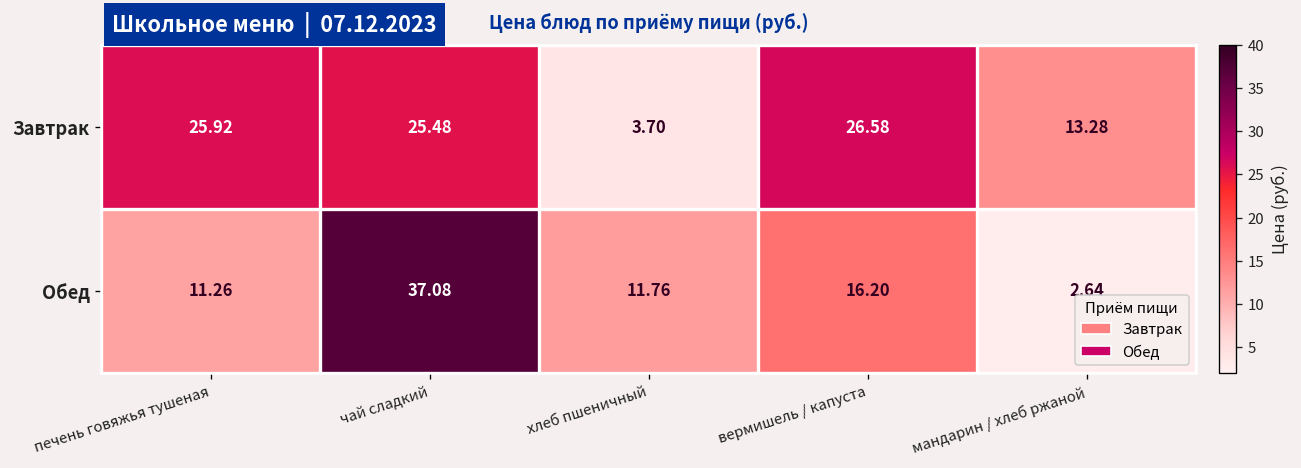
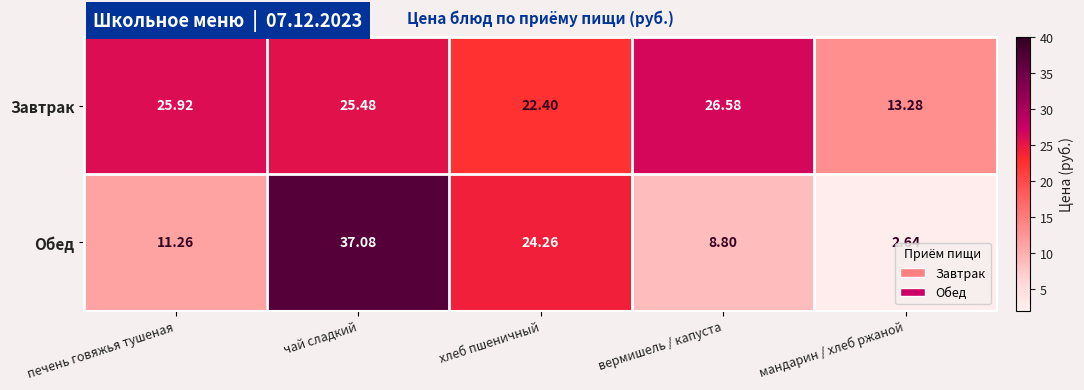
  {
    "Завтрак": {
      "печень говяжья тушеная": 25.92,
      "чай сладкий": 25.48,
-     "хлеб пшеничный": 3.70,
+     "хлеб пшеничный": 22.40,
      "вермишель / капуста": 26.58,
      "мандарин / хлеб ржаной": 13.28
    },
    "Обед": {
      "печень говяжья тушеная": 11.26,
      "чай сладкий": 37.08,
-     "хлеб пшеничный": 11.76,
-     "вермишель / капуста": 16.20
+     "хлеб пшеничный": 24.26,
+     "вермишель / капуста": 8.80
    }
  }
